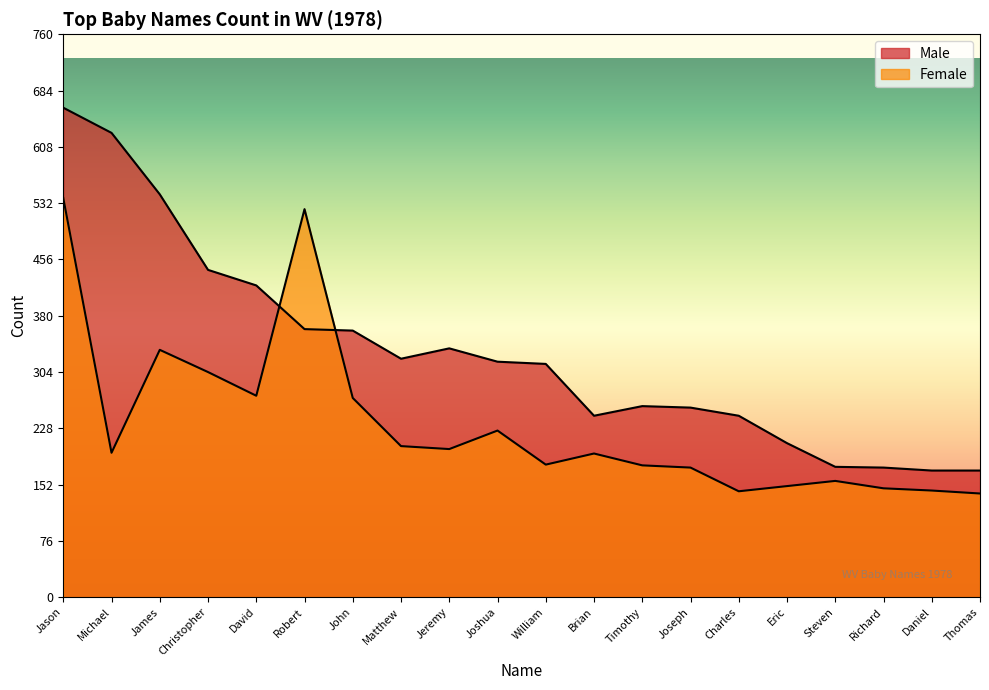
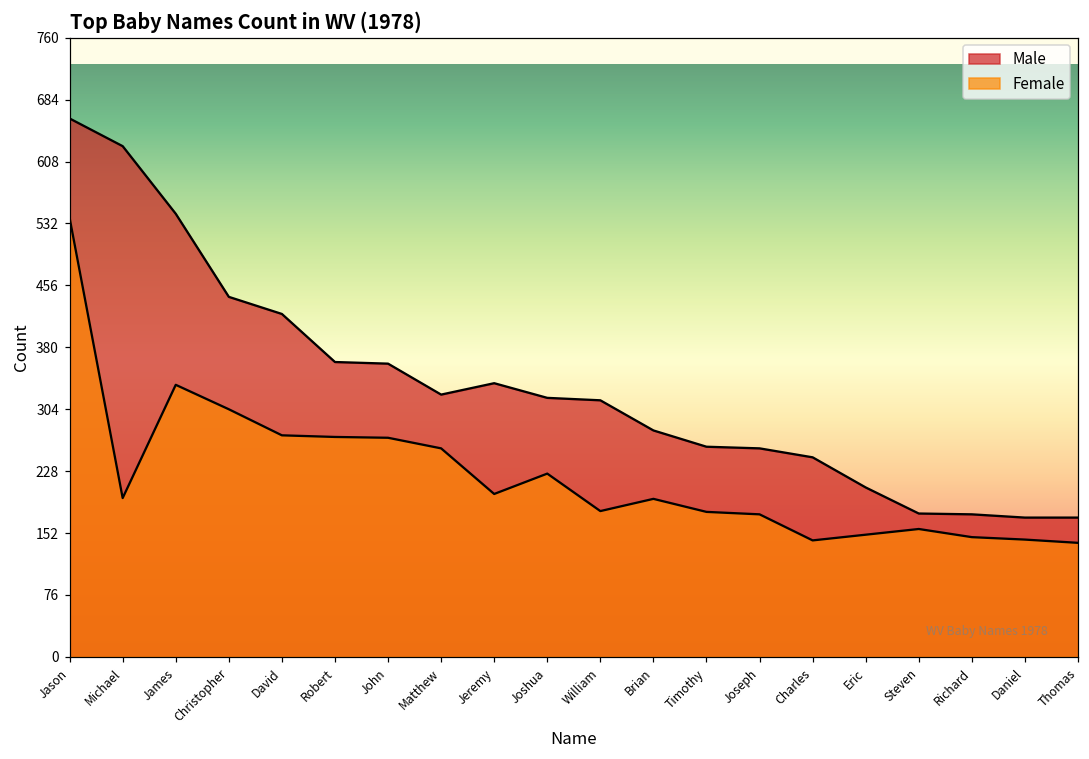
  {
    "Male": {
      "Jason": 660,
      "Michael": 630,
      "James": 540,
      "Christopher": 440,
      "David": 420,
      "Robert": 360,
      "John": 360,
      "Matthew": 320,
      "Jeremy": 340,
      "Joshua": 320,
      "William": 320,
-     "Brian": 250,
+     "Brian": 280,
      "Timothy": 260,
      "Joseph": 260,
      "Charles": 250,
      "Eric": 210,
      "Steven": 180,
      "Richard": 180,
      "Daniel": 170,
      "Thomas": 170
    },
    "Female": {
      "Jason": 540,
      "Michael": 200,
      "James": 330,
      "Christopher": 300,
      "David": 270,
-     "Robert": 520,
+     "Robert": 270,
      "John": 270,
-     "Matthew": 200,
+     "Matthew": 260,
      "Jeremy": 200,
      "Joshua": 230,
      "William": 180,
      "Brian": 190,
      "Timothy": 180,
      "Joseph": 180,
      "Charles": 140,
      "Eric": 150,
      "Steven": 160,
      "Richard": 150,
      "Daniel": 140,
      "Thomas": 140
    }
  }
